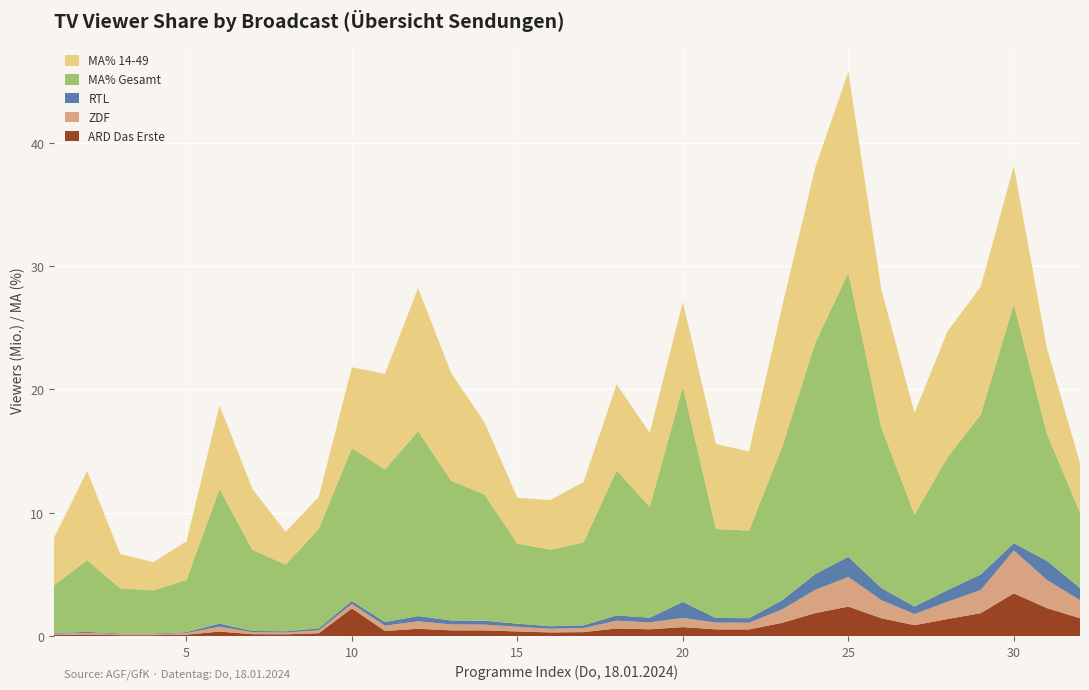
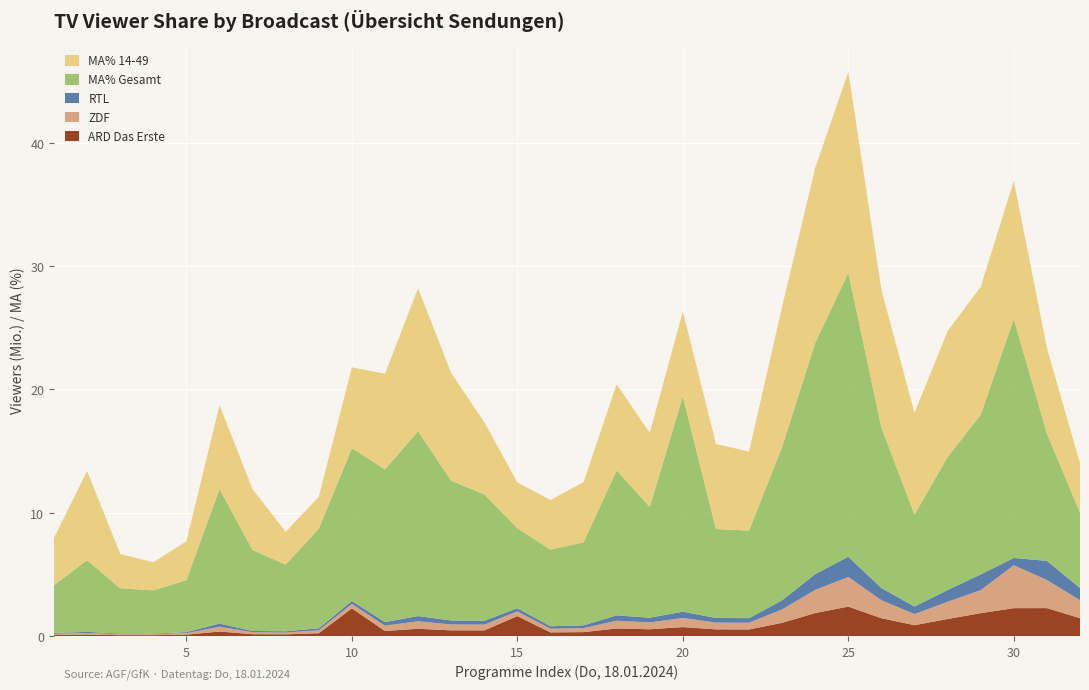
  {
    "ARD Das Erste": {
      "10": 2.2,
-     "15": 0.4,
+     "15": 1.6,
      "20": 0.7,
      "25": 2.4,
-     "30": 3.5
+     "30": 2.3
    },
    "RTL": {
      "10": 0.2,
      "15": 0.3,
-     "20": 1.3,
+     "20": 0.5,
      "25": 1.6,
      "30": 0.6
    },
    "MA% Gesamt": {
      "5": 4.2,
      "10": 12.4,
      "15": 6.5,
      "20": 17.5,
      "25": 23.0,
      "30": 19.4
    }
  }
